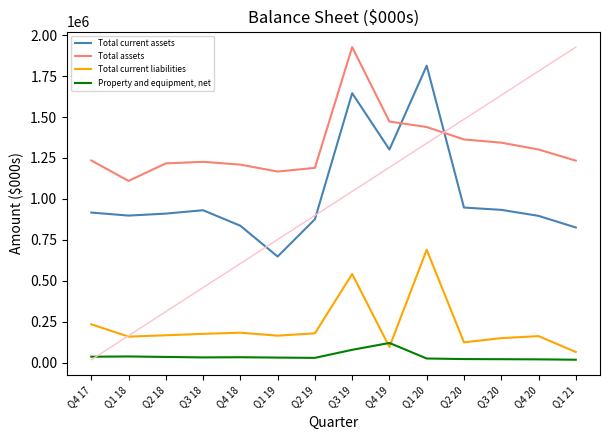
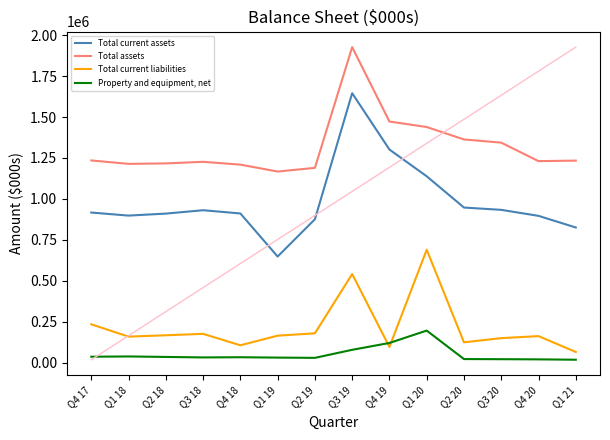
  {
    "Total current assets": {
      "Q4 17": 920000,
      "Q1 18": 900000,
      "Q2 18": 910000,
      "Q3 18": 930000,
-     "Q4 18": 840000,
+     "Q4 18": 910000,
      "Q1 19": 650000,
      "Q2 19": 880000,
      "Q3 19": 1650000,
      "Q4 19": 1300000,
-     "Q1 20": 1810000,
+     "Q1 20": 1140000,
      "Q2 20": 950000,
      "Q3 20": 930000,
      "Q4 20": 900000,
      "Q1 21": 830000
    },
    "Total assets": {
      "Q4 17": 1230000,
-     "Q1 18": 1110000,
+     "Q1 18": 1210000,
      "Q2 18": 1220000,
      "Q3 18": 1230000,
      "Q4 18": 1210000,
      "Q1 19": 1170000,
      "Q2 19": 1190000,
      "Q3 19": 1930000,
      "Q4 19": 1470000,
      "Q1 20": 1440000,
      "Q2 20": 1360000,
      "Q3 20": 1340000,
-     "Q4 20": 1300000,
+     "Q4 20": 1230000,
      "Q1 21": 1230000
    },
    "Total current liabilities": {
      "Q4 17": 230000,
      "Q2 18": 170000,
      "Q3 18": 180000,
-     "Q4 18": 180000,
+     "Q4 18": 110000,
      "Q1 19": 160000,
      "Q2 19": 180000,
      "Q3 19": 540000,
      "Q4 19": 100000,
      "Q1 20": 690000,
      "Q2 20": 120000,
      "Q3 20": 150000,
      "Q4 20": 160000,
      "Q1 21": 60000
    },
    "Property and equipment, net": {
      "Q4 17": 40000,
      "Q1 18": 40000,
      "Q2 18": 30000,
      "Q3 18": 30000,
      "Q4 18": 30000,
      "Q1 19": 30000,
      "Q2 19": 30000,
      "Q3 19": 80000,
      "Q4 19": 120000,
-     "Q1 20": 20000,
+     "Q1 20": 200000,
      "Q2 20": 20000,
      "Q3 20": 20000,
      "Q4 20": 20000,
      "Q1 21": 20000
    }
  }
